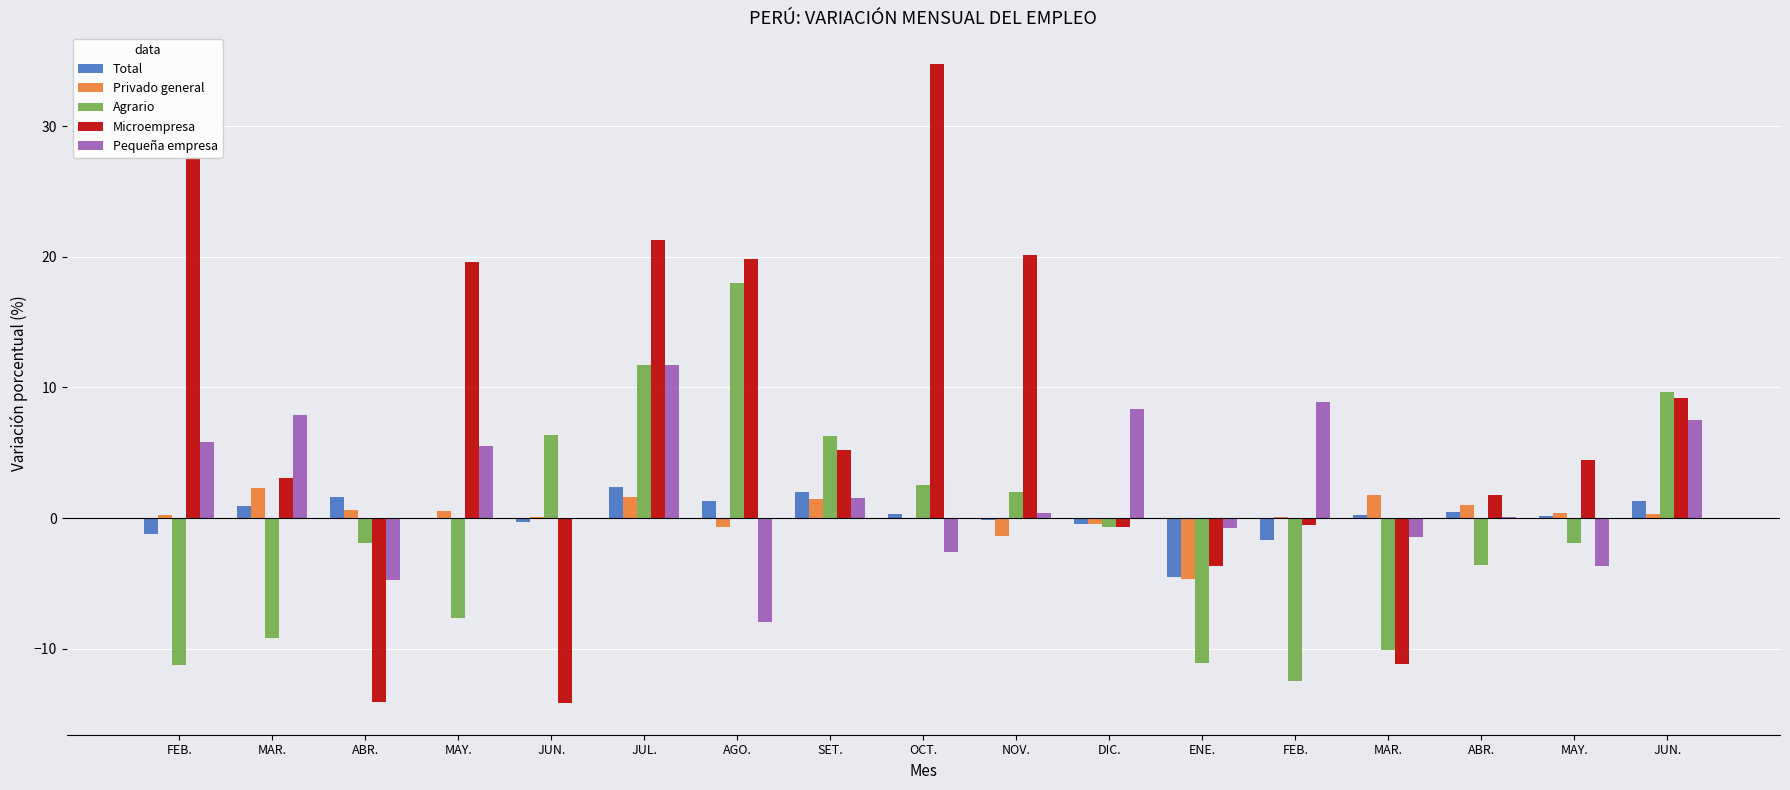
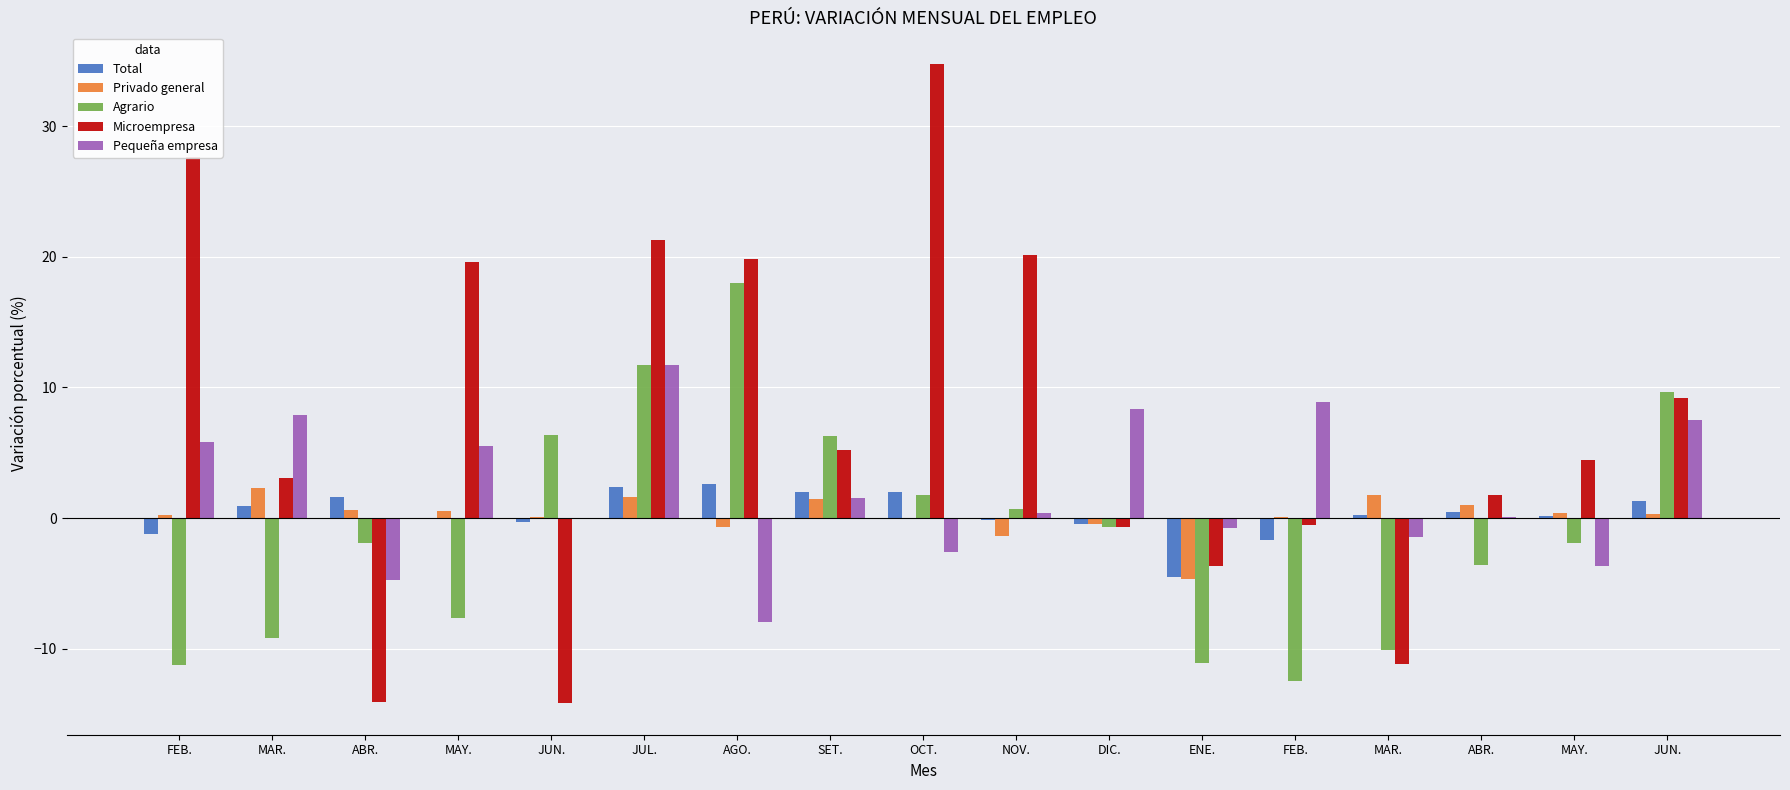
  {
    "Total": {
      "JUL.": 2.4,
-     "AGO.": 1.3,
+     "AGO.": 2.6,
      "SET.": 2.0,
-     "OCT.": 0.3,
+     "OCT.": 2.0,
      "DIC.": -0.5,
      "ENE.": -4.5
    },
    "Privado general": {
      "JUL.": 1.6,
      "AGO.": -0.7,
      "SET.": 1.5,
      "NOV.": -1.4,
      "DIC.": -0.5,
      "ENE.": -4.7
    },
    "Agrario": {
      "JUL.": 11.7,
      "AGO.": 18.0,
      "SET.": 6.3,
-     "OCT.": 2.5,
-     "NOV.": 2.0,
+     "OCT.": 1.7,
+     "NOV.": 0.7,
      "DIC.": -0.7,
      "ENE.": -11.1
    },
    "Microempresa": {
      "JUL.": 21.3,
      "AGO.": 19.9,
      "SET.": 5.2,
      "OCT.": 34.8,
      "NOV.": 20.1,
      "DIC.": -0.7,
      "ENE.": -3.7
    },
    "Pequeña empresa": {
      "JUL.": 11.7,
      "AGO.": -8.0,
      "SET.": 1.5,
      "OCT.": -2.6,
      "NOV.": 0.4,
      "DIC.": 8.4,
      "ENE.": -0.7
    }
  }
